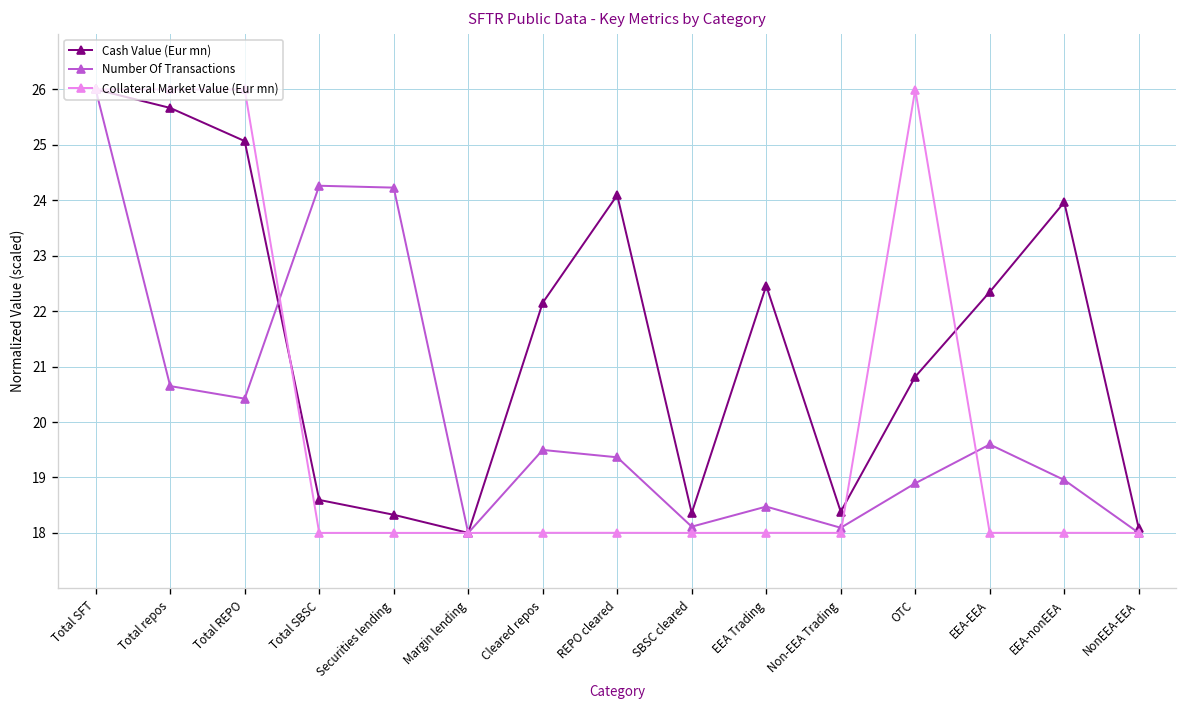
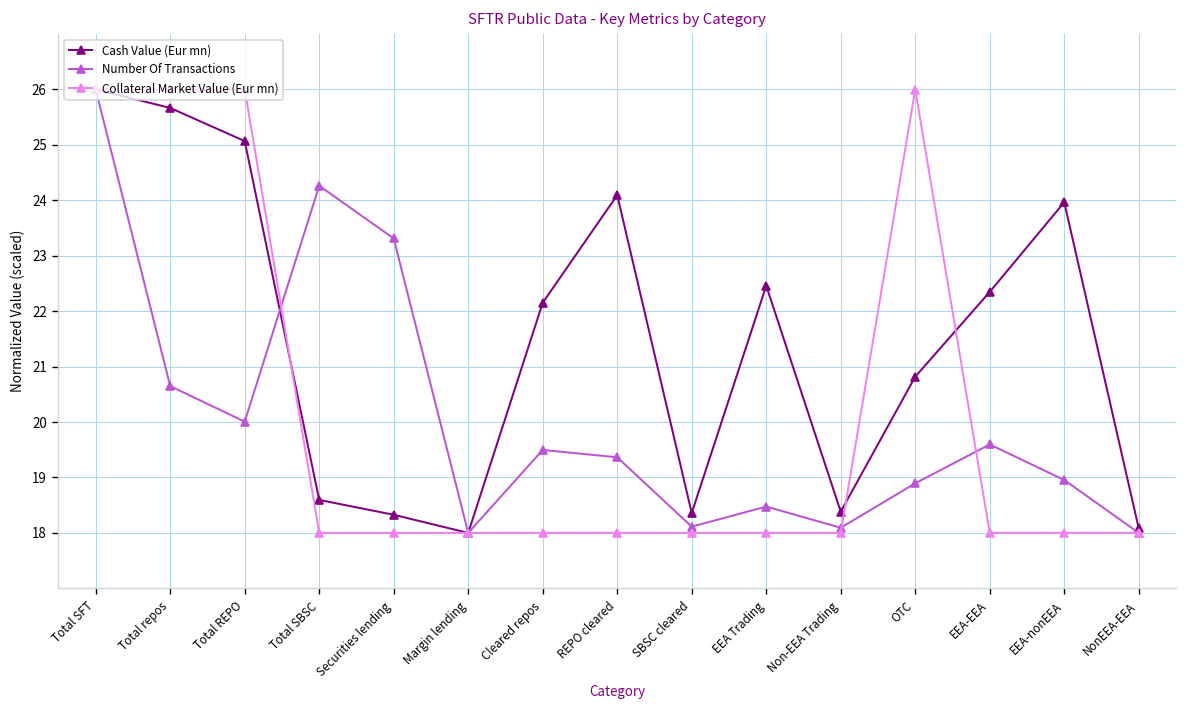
  {
    "Cash Value (Eur mn)": {
      "Total repos": 25.7,
      "Total REPO": 25.1,
      "Total SBSC": 18.6,
      "Securities lending": 18.3,
      "Cleared repos": 22.2,
      "REPO cleared": 24.1,
      "SBSC cleared": 18.4,
      "EEA Trading": 22.5,
      "Non-EEA Trading": 18.4,
      "OTC": 20.8,
      "EEA-EEA": 22.3,
      "EEA-nonEEA": 24.0,
      "NonEEA-EEA": 18.1
    },
    "Number Of Transactions": {
      "Total repos": 20.6,
-     "Total REPO": 20.4,
+     "Total REPO": 20.0,
      "Total SBSC": 24.3,
-     "Securities lending": 24.2,
+     "Securities lending": 23.3,
      "Cleared repos": 19.5,
      "REPO cleared": 19.4,
      "SBSC cleared": 18.1,
      "EEA Trading": 18.5,
      "Non-EEA Trading": 18.1,
      "OTC": 18.9,
      "EEA-EEA": 19.6,
      "EEA-nonEEA": 19.0
    },
    "Collateral Market Value (Eur mn)": {
      "Total SBSC": 18.0,
      "Securities lending": 18.0,
      "Cleared repos": 18.0,
      "REPO cleared": 18.0,
      "SBSC cleared": 18.0,
      "EEA Trading": 18.0,
      "Non-EEA Trading": 18.0,
      "OTC": 26.0,
      "EEA-EEA": 18.0,
      "EEA-nonEEA": 18.0
    }
  }
